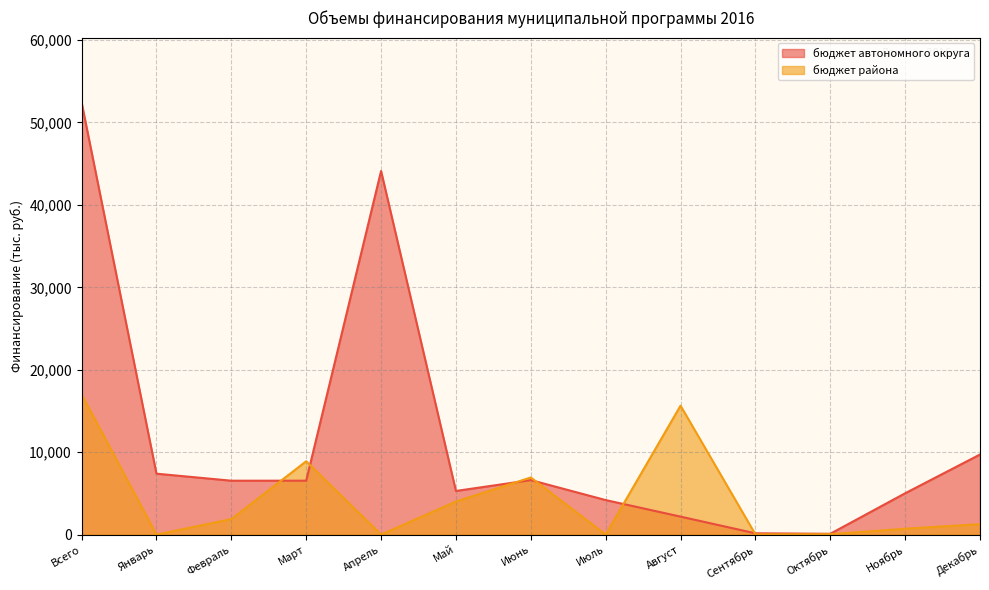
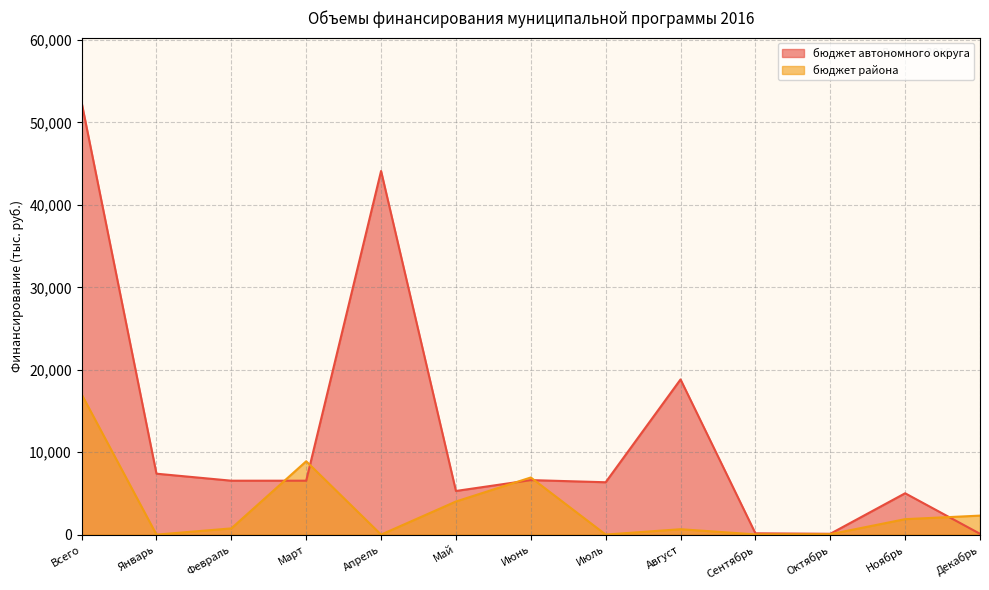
  {
    "бюджет автономного округа": {
      "Всего": "52,000",
      "Январь": "7,000",
      "Февраль": "7,000",
      "Март": "7,000",
      "Апрель": "44,000",
      "Май": "5,000",
      "Июнь": "7,000",
-     "Июль": "4,000",
-     "Август": "2,000",
+     "Июль": "6,000",
+     "Август": "19,000",
      "Ноябрь": "5,000",
-     "Декабрь": "10,000"
+     "Декабрь": "0"
    },
    "бюджет района": {
      "Всего": "17,000",
      "Январь": "0",
-     "Февраль": "2,000",
+     "Февраль": "1,000",
      "Март": "9,000",
      "Апрель": "0",
      "Май": "4,000",
      "Июнь": "7,000",
      "Июль": "0",
-     "Август": "16,000",
-     "Ноябрь": "1,000",
-     "Декабрь": "1,000"
+     "Август": "1,000",
+     "Ноябрь": "2,000",
+     "Декабрь": "2,000"
    }
  }
